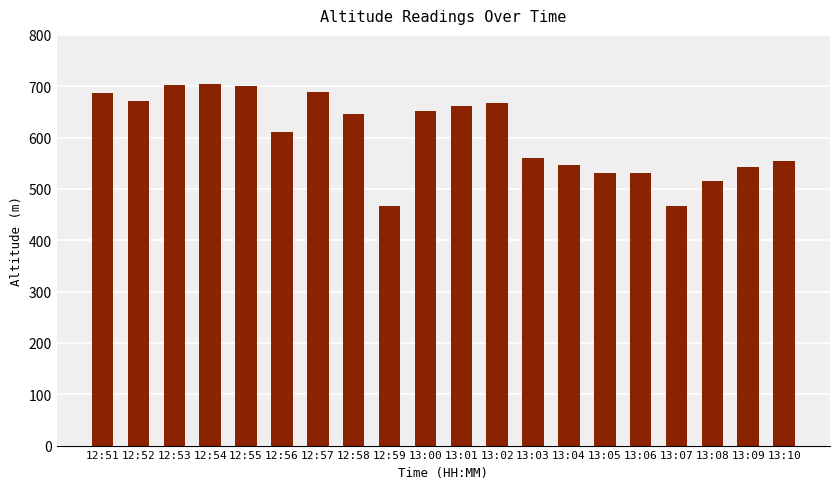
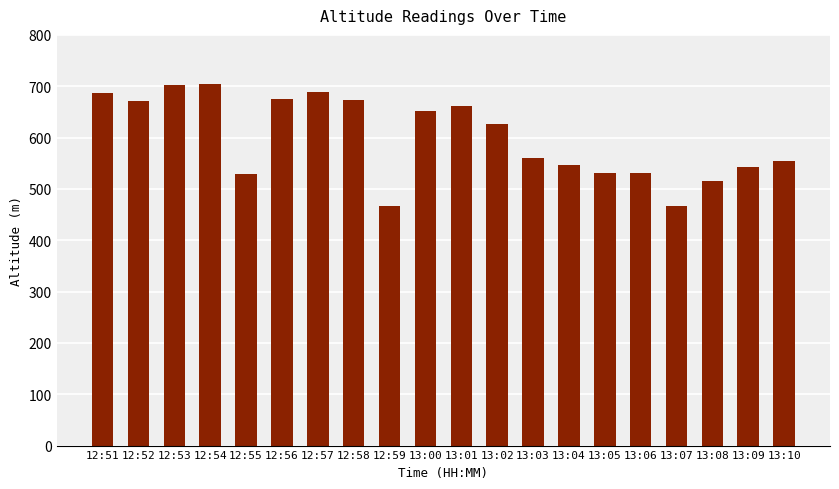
  {
    "12:51": 690,
    "12:52": 670,
    "12:53": 700,
    "12:54": 710,
-   "12:55": 700,
-   "12:56": 610,
+   "12:55": 530,
+   "12:56": 680,
    "12:57": 690,
-   "12:58": 650,
+   "12:58": 670,
    "12:59": 470,
    "13:00": 650,
    "13:01": 660,
-   "13:02": 670,
+   "13:02": 630,
    "13:03": 560,
    "13:04": 550,
    "13:05": 530,
    "13:06": 530,
    "13:07": 470,
    "13:08": 510,
    "13:09": 540,
    "13:10": 560
  }
